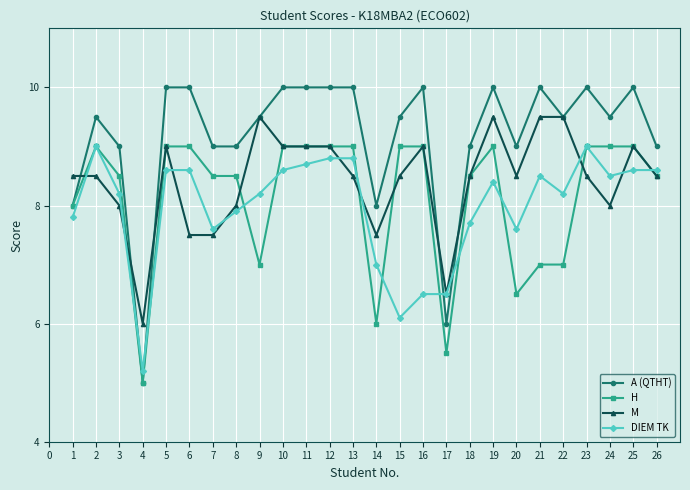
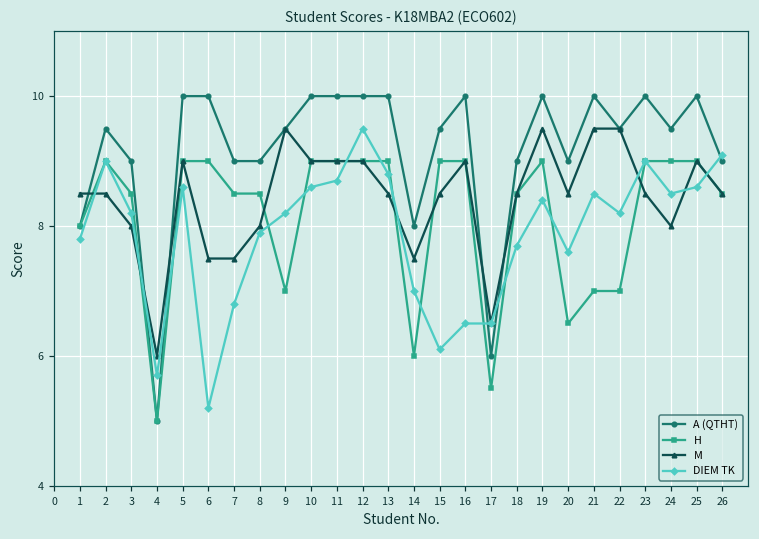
  {
    "DIEM TK": {
      "1": 7.8,
      "3": 8.2,
-     "4": 5.2,
+     "4": 5.7,
      "5": 8.6,
-     "6": 8.6,
-     "7": 7.6,
+     "6": 5.2,
+     "7": 6.8,
      "8": 7.9,
      "9": 8.2,
      "10": 8.6,
      "11": 8.7,
-     "12": 8.8,
+     "12": 9.5,
      "13": 8.8,
      "14": 7.0,
      "15": 6.1,
      "16": 6.5,
      "18": 7.7,
      "19": 8.4,
      "20": 7.6,
      "21": 8.5,
      "22": 8.2,
      "24": 8.5,
      "25": 8.6,
-     "26": 8.6
+     "26": 9.1
    }
  }
